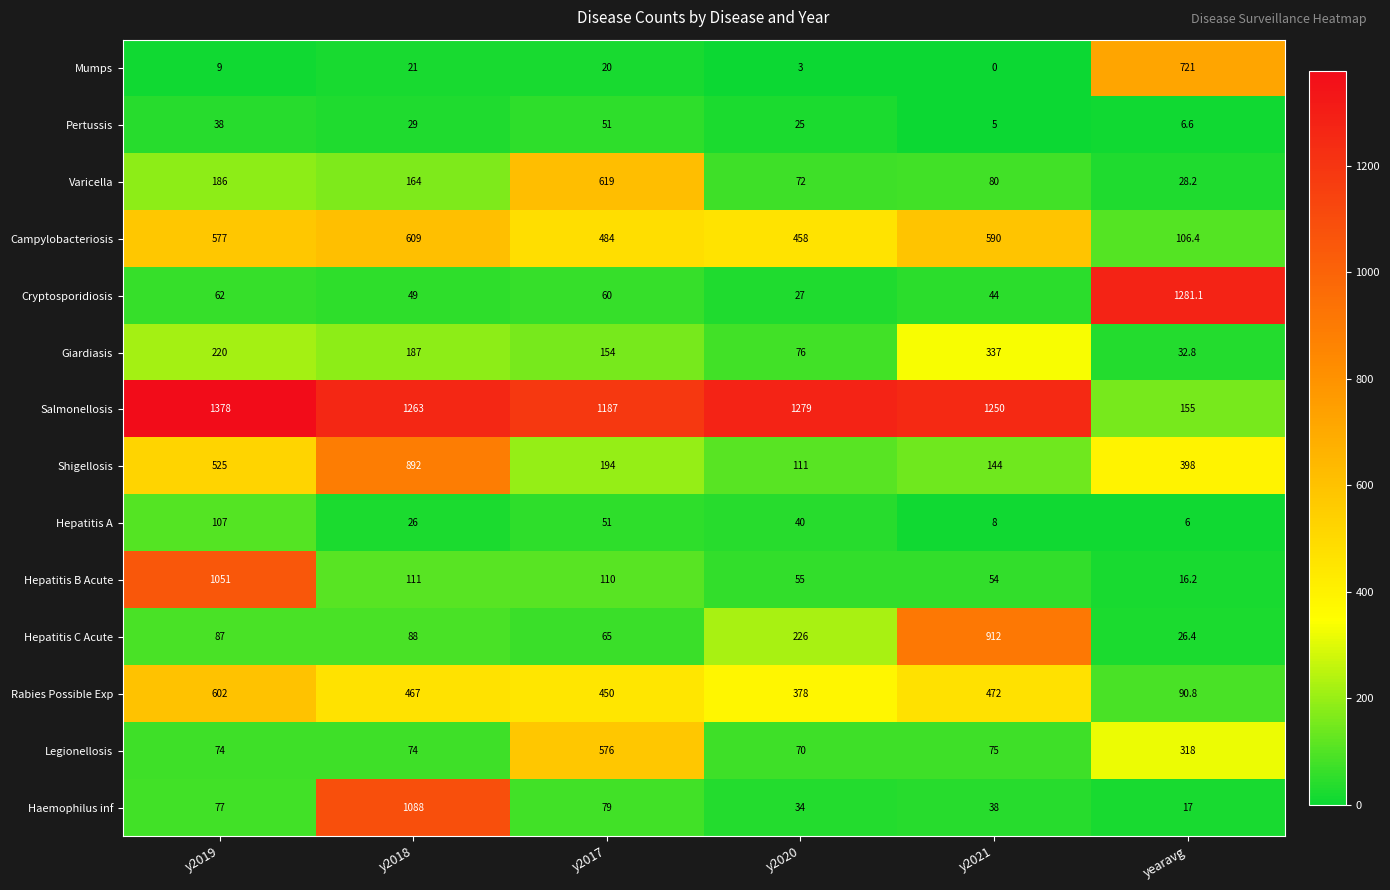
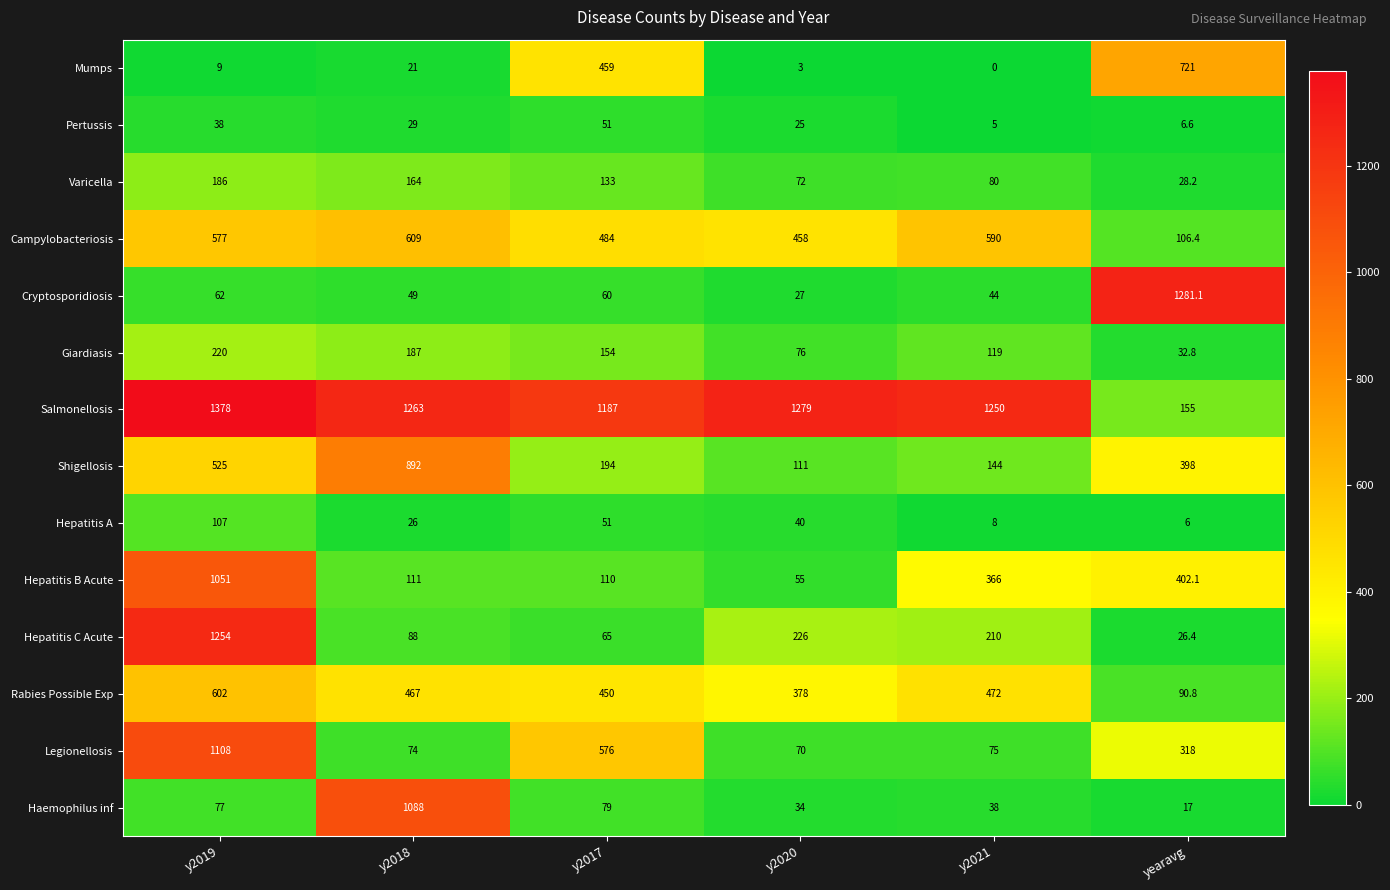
  {
    "Mumps": {
      "y2019": 9,
      "y2018": 21,
-     "y2017": 20,
+     "y2017": 459,
      "y2020": 3,
      "y2021": 0,
      "yearavg": 721
    },
    "Pertussis": {
      "y2019": 38,
      "y2018": 29,
      "y2017": 51,
      "y2020": 25,
      "y2021": 5,
      "yearavg": 6.6
    },
    "Varicella": {
      "y2019": 186,
      "y2018": 164,
-     "y2017": 619,
+     "y2017": 133,
      "y2020": 72,
      "y2021": 80,
      "yearavg": 28.2
    },
    "Campylobacteriosis": {
      "y2019": 577,
      "y2018": 609,
      "y2017": 484,
      "y2020": 458,
      "y2021": 590,
      "yearavg": 106.4
    },
    "Cryptosporidiosis": {
      "y2019": 62,
      "y2018": 49,
      "y2017": 60,
      "y2020": 27,
      "y2021": 44,
      "yearavg": 1281.1
    },
    "Giardiasis": {
      "y2019": 220,
      "y2018": 187,
      "y2017": 154,
      "y2020": 76,
-     "y2021": 337,
+     "y2021": 119,
      "yearavg": 32.8
    },
    "Salmonellosis": {
      "y2019": 1378,
      "y2018": 1263,
      "y2017": 1187,
      "y2020": 1279,
      "y2021": 1250,
      "yearavg": 155
    },
    "Shigellosis": {
      "y2019": 525,
      "y2018": 892,
      "y2017": 194,
      "y2020": 111,
      "y2021": 144,
      "yearavg": 398
    },
    "Hepatitis A": {
      "y2019": 107,
      "y2018": 26,
      "y2017": 51,
      "y2020": 40,
      "y2021": 8,
      "yearavg": 6
    },
    "Hepatitis B Acute": {
      "y2019": 1051,
      "y2018": 111,
      "y2017": 110,
      "y2020": 55,
-     "y2021": 54,
-     "yearavg": 16.2
+     "y2021": 366,
+     "yearavg": 402.1
    },
    "Hepatitis C Acute": {
-     "y2019": 87,
+     "y2019": 1254,
      "y2018": 88,
      "y2017": 65,
      "y2020": 226,
-     "y2021": 912,
+     "y2021": 210,
      "yearavg": 26.4
    },
    "Rabies Possible Exp": {
      "y2019": 602,
      "y2018": 467,
      "y2017": 450,
      "y2020": 378,
      "y2021": 472,
      "yearavg": 90.8
    },
    "Legionellosis": {
-     "y2019": 74,
+     "y2019": 1108,
      "y2018": 74,
      "y2017": 576,
      "y2020": 70,
      "y2021": 75,
      "yearavg": 318
    },
    "Haemophilus inf": {
      "y2019": 77,
      "y2018": 1088,
      "y2017": 79,
      "y2020": 34,
      "y2021": 38,
      "yearavg": 17
    }
  }
